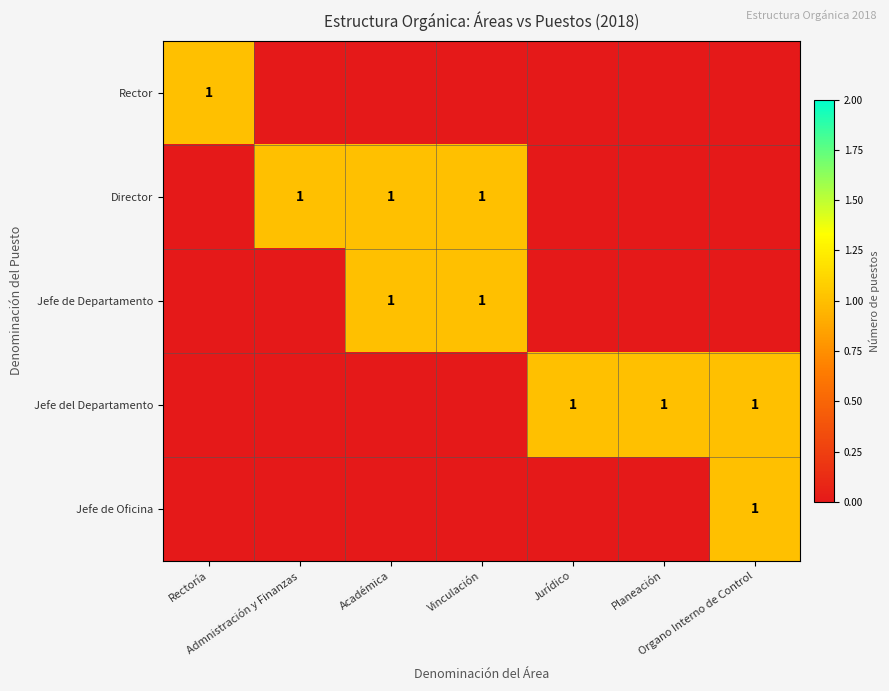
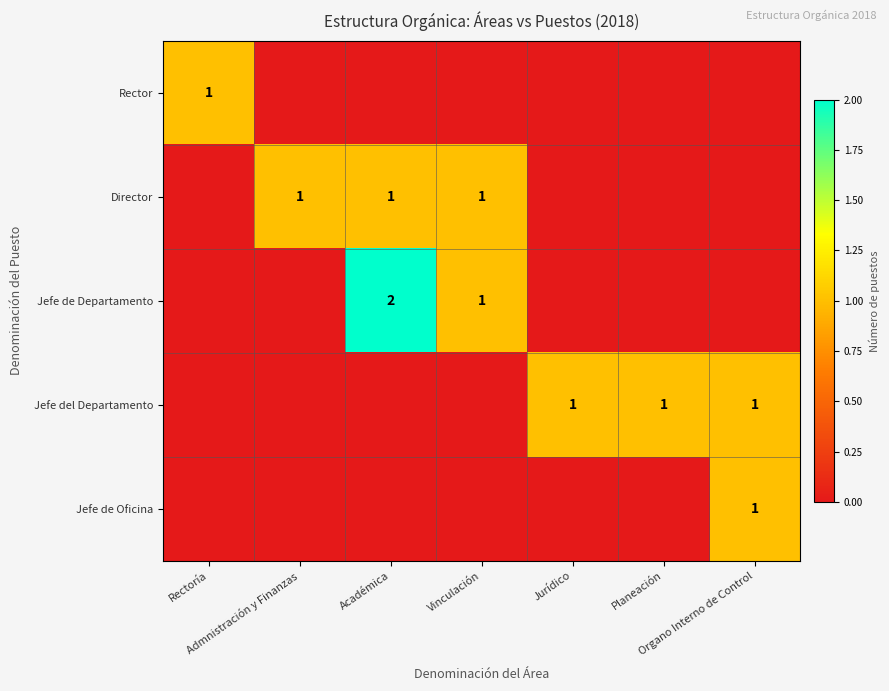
  {
    "Rector": {
      "Rectoría": 1
    },
    "Director": {
      "Admnistración y Finanzas": 1,
      "Académica": 1,
      "Vinculación": 1
    },
    "Jefe de Departamento": {
-     "Académica": 1,
+     "Académica": 2,
      "Vinculación": 1
    },
    "Jefe del Departamento": {
      "Jurídico": 1,
      "Planeación": 1,
      "Organo Interno de Control": 1
    },
    "Jefe de Oficina": {
      "Organo Interno de Control": 1
    }
  }
